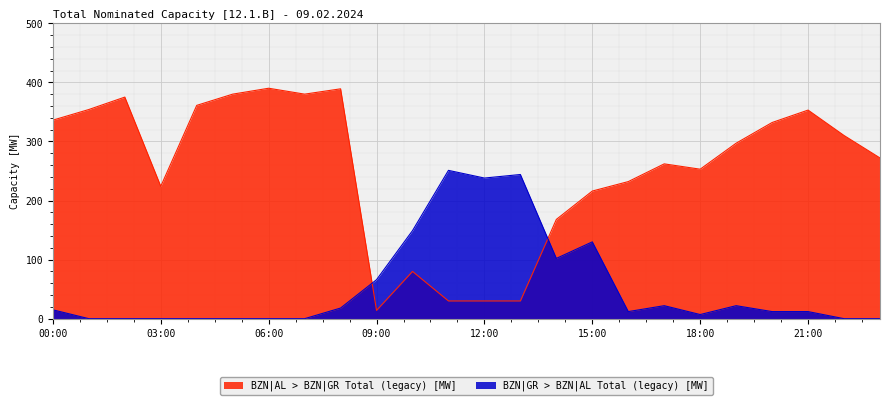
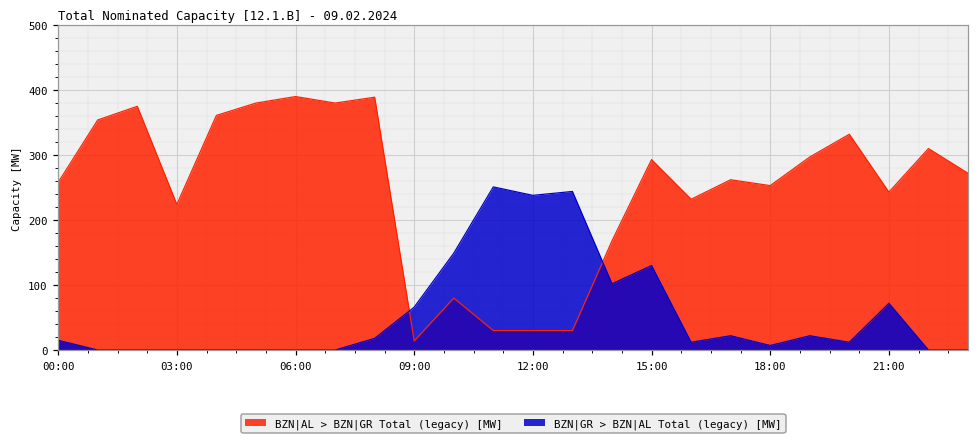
  {
    "BZN|AL > BZN|GR Total (legacy) [MW]": {
-     "00:00": 340,
+     "00:00": 260,
      "03:00": 220,
      "06:00": 390,
      "09:00": 10,
      "12:00": 30,
-     "15:00": 220,
+     "15:00": 290,
      "18:00": 250,
-     "21:00": 350
+     "21:00": 240
    },
    "BZN|GR > BZN|AL Total (legacy) [MW]": {
      "00:00": 20,
      "03:00": 0,
      "06:00": 0,
      "09:00": 70,
      "12:00": 240,
      "15:00": 130,
      "18:00": 10,
-     "21:00": 10
+     "21:00": 70
    }
  }
